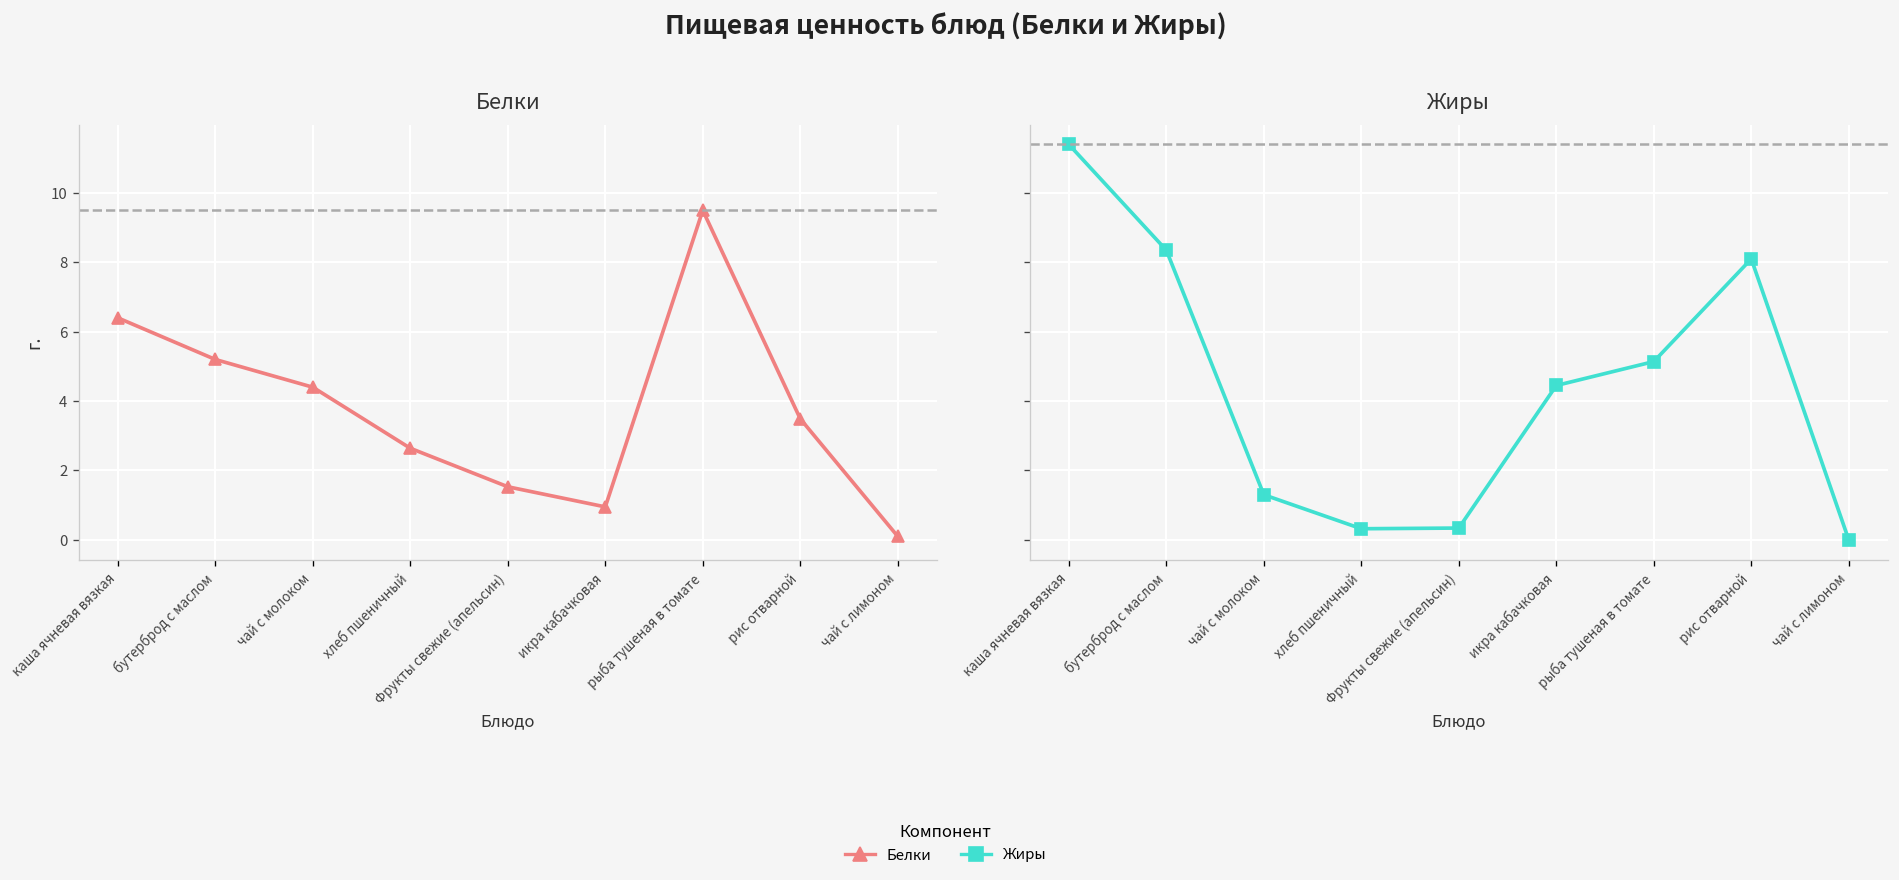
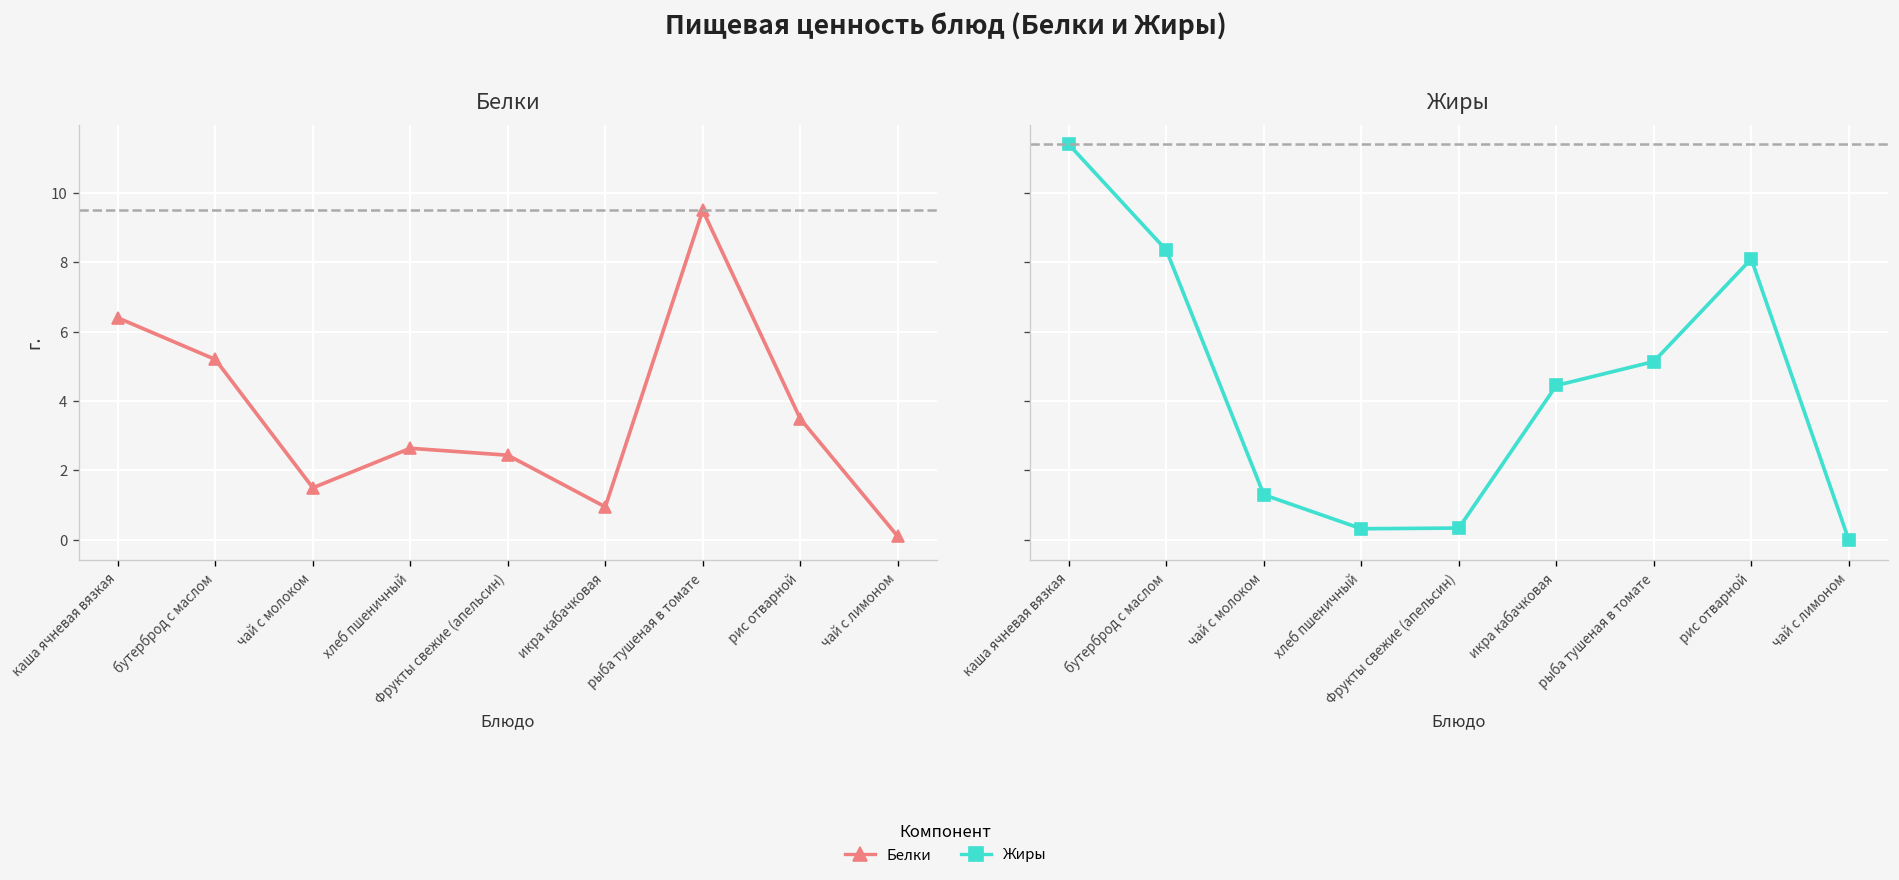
  {
    "Белки": {
      "каша ячневая вязкая": 6.4,
      "бутерброд с маслом": 5.2,
-     "чай с молоком": 4.4,
+     "чай с молоком": 1.5,
      "хлеб пшеничный": 2.6,
-     "Фрукты свежие (апельсин)": 1.5,
+     "Фрукты свежие (апельсин)": 2.4,
      "икра кабачковая": 1.0,
      "рыба тушеная в томате": 9.5,
      "рис отварной": 3.5,
      "чай с лимоном": 0.1
    }
  }
